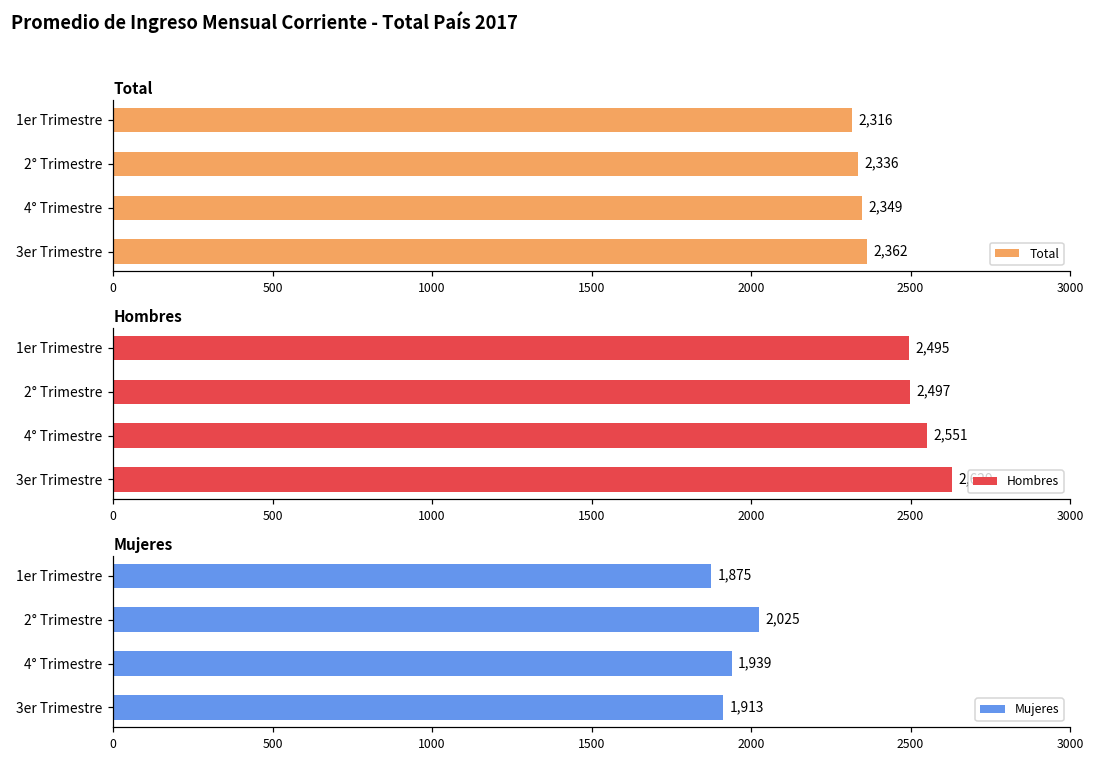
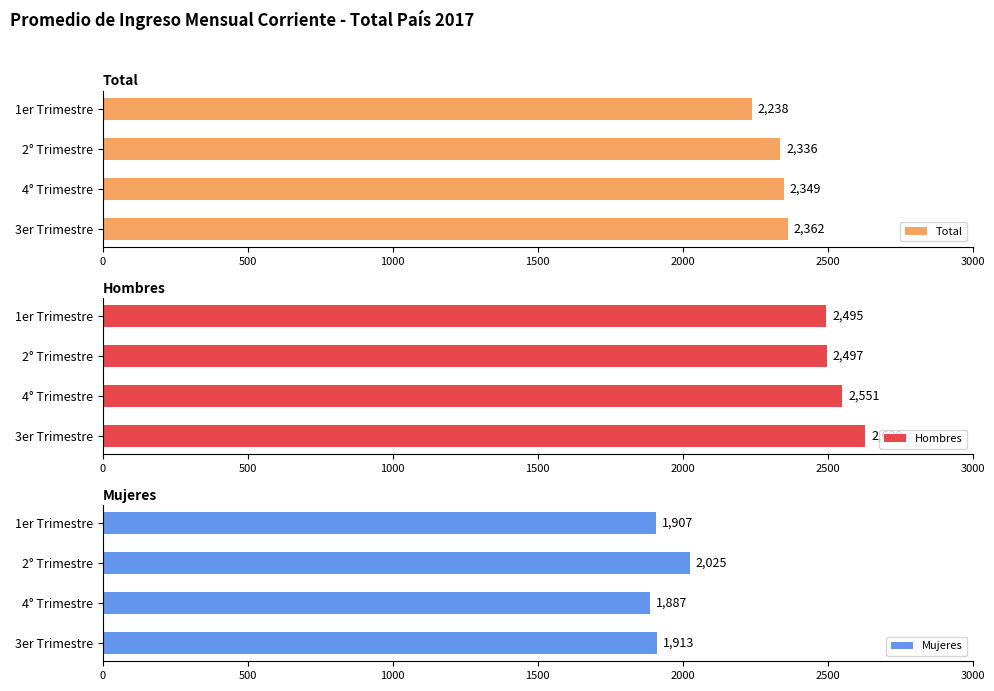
  {
    "Total": {
-     "1er Trimestre": "2,316",
+     "1er Trimestre": "2,238",
      "2° Trimestre": "2,336",
      "4° Trimestre": "2,349",
      "3er Trimestre": "2,362"
    },
    "Hombres": {
      "1er Trimestre": "2,495",
      "2° Trimestre": "2,497",
      "4° Trimestre": "2,551"
    },
    "Mujeres": {
-     "1er Trimestre": "1,875",
+     "1er Trimestre": "1,907",
      "2° Trimestre": "2,025",
-     "4° Trimestre": "1,939",
+     "4° Trimestre": "1,887",
      "3er Trimestre": "1,913"
    }
  }
